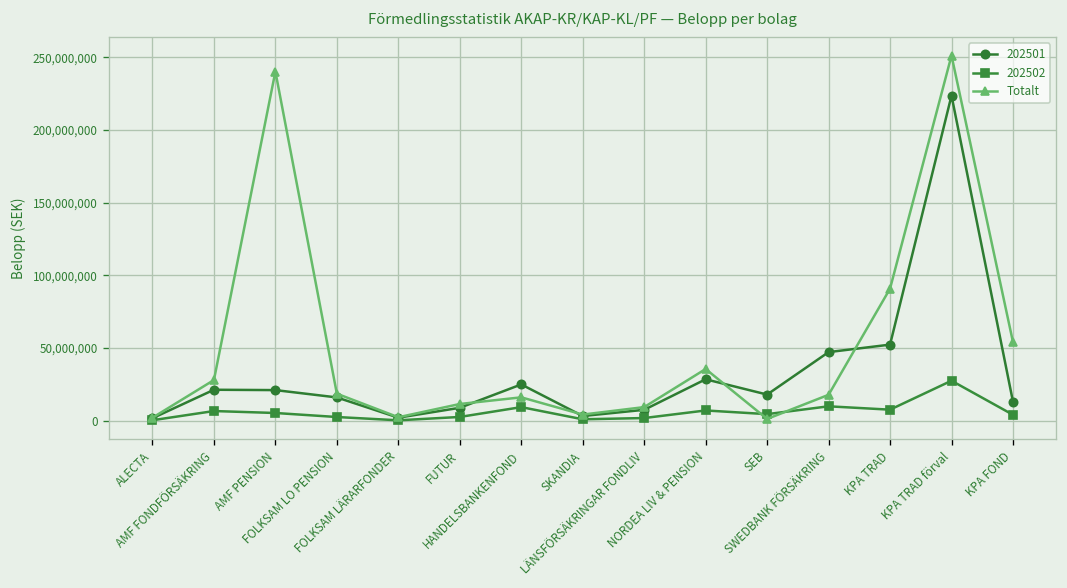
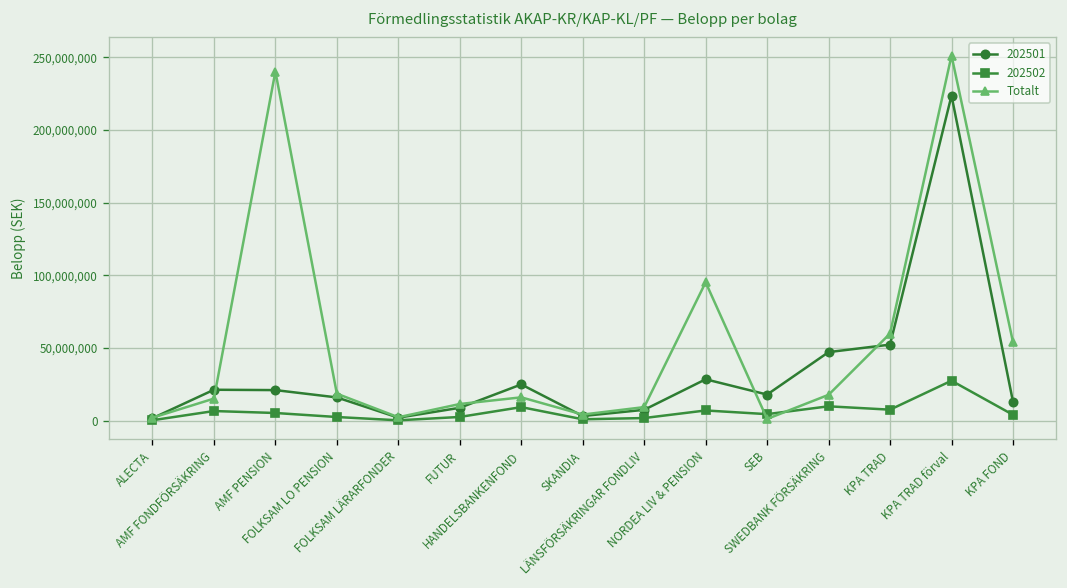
  {
    "Totalt": {
-     "AMF FONDFÖRSÄKRING": "28,000,000",
+     "AMF FONDFÖRSÄKRING": "15,000,000",
      "AMF PENSION": "240,000,000",
      "FOLKSAM LO PENSION": "19,000,000",
      "FUTUR": "12,000,000",
      "HANDELSBANKENFOND": "16,000,000",
-     "NORDEA LIV & PENSION": "36,000,000",
+     "NORDEA LIV & PENSION": "95,000,000",
      "SEB": "1,000,000",
      "SWEDBANK FÖRSÄKRING": "18,000,000",
-     "KPA TRAD": "91,000,000",
+     "KPA TRAD": "60,000,000",
      "KPA TRAD förval": "251,000,000",
      "KPA FOND": "54,000,000"
    }
  }
